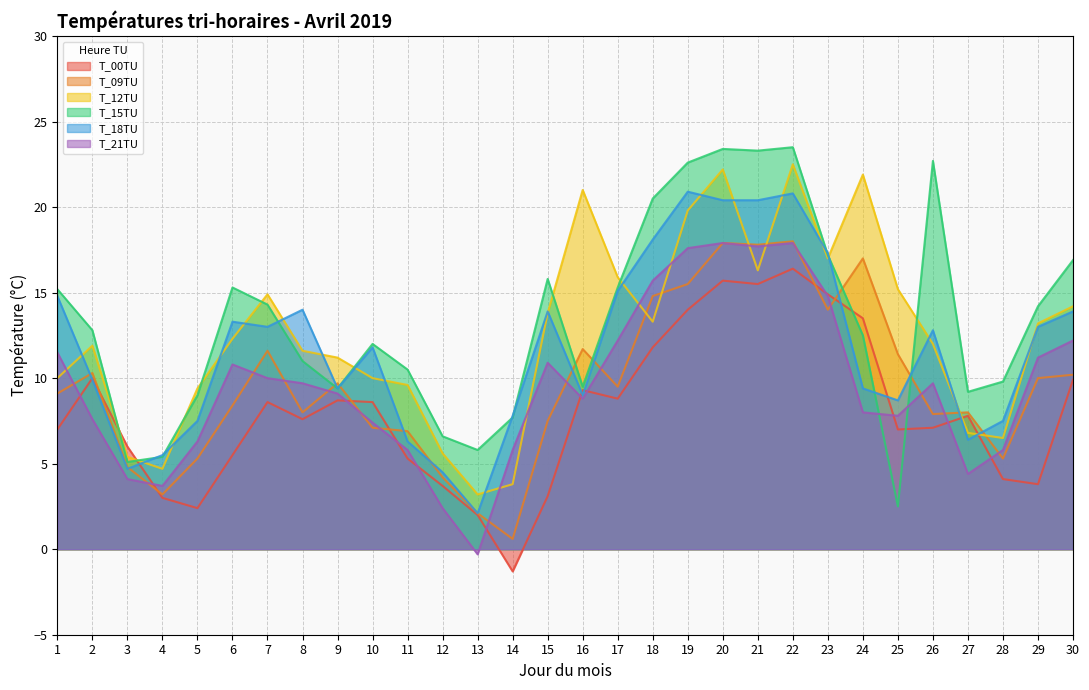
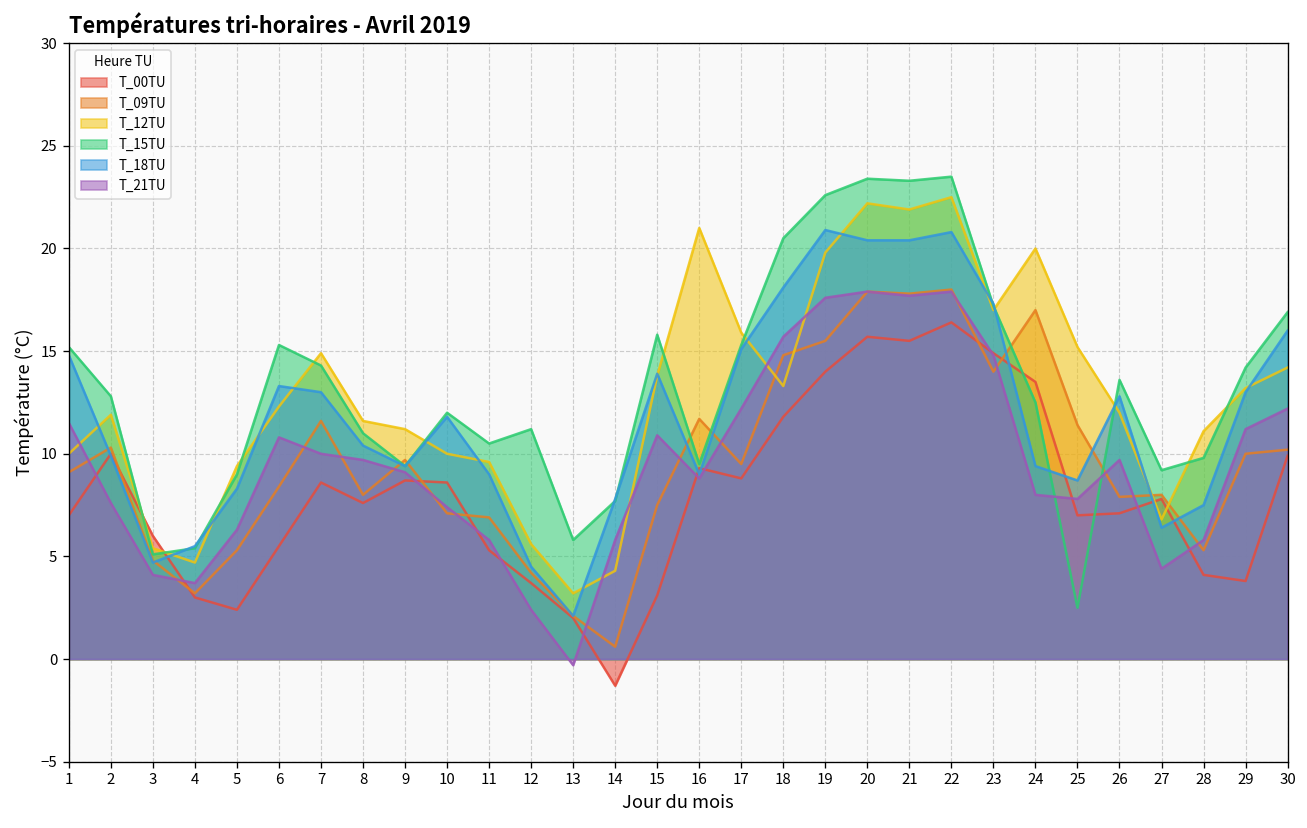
  {
    "T_12TU": {
      "1": 10.0,
      "2": 11.9,
      "3": 5.4,
      "4": 4.7,
      "5": 9.4,
      "6": 12.3,
      "7": 14.9,
      "8": 11.6,
      "9": 11.2,
      "10": 10.0,
      "11": 9.6,
      "12": 5.6,
      "13": 3.2,
-     "14": 3.8,
+     "14": 4.3,
      "16": 21.0,
      "17": 15.9,
      "18": 13.3,
      "19": 19.8,
      "20": 22.2,
-     "21": 16.3,
+     "21": 21.9,
      "22": 22.5,
      "23": 17.0,
-     "24": 21.9,
+     "24": 20.0,
      "25": 15.2,
      "26": 12.0,
      "27": 6.8,
-     "28": 6.5,
+     "28": 11.1,
      "29": 13.2,
      "30": 14.2
    },
    "T_15TU": {
      "1": 15.2,
      "2": 12.8,
      "3": 5.1,
      "5": 9.0,
      "6": 15.3,
      "7": 14.3,
      "8": 11.0,
      "10": 12.0,
      "11": 10.5,
-     "12": 6.6,
+     "12": 11.2,
      "13": 5.8,
      "15": 15.8,
      "16": 9.5,
      "17": 15.3,
      "18": 20.5,
      "19": 22.6,
      "20": 23.4,
      "21": 23.3,
      "22": 23.5,
      "24": 12.5,
      "25": 2.5,
-     "26": 22.7,
+     "26": 13.6,
      "27": 9.2,
      "28": 9.8,
      "29": 14.2,
      "30": 16.9
    },
    "T_18TU": {
      "1": 14.8,
-     "5": 7.5,
+     "5": 8.3,
      "6": 13.3,
      "7": 13.0,
-     "8": 14.0,
+     "8": 10.4,
      "10": 11.8,
-     "11": 6.3,
+     "11": 9.0,
      "12": 4.5,
      "16": 9.0,
      "17": 15.1,
      "18": 18.1,
      "19": 20.9,
      "20": 20.4,
      "21": 20.4,
      "22": 20.8,
      "24": 9.4,
      "25": 8.7,
      "26": 12.8,
      "27": 6.4,
      "28": 7.5,
      "29": 13.0,
-     "30": 13.9
+     "30": 16.0
    }
  }
